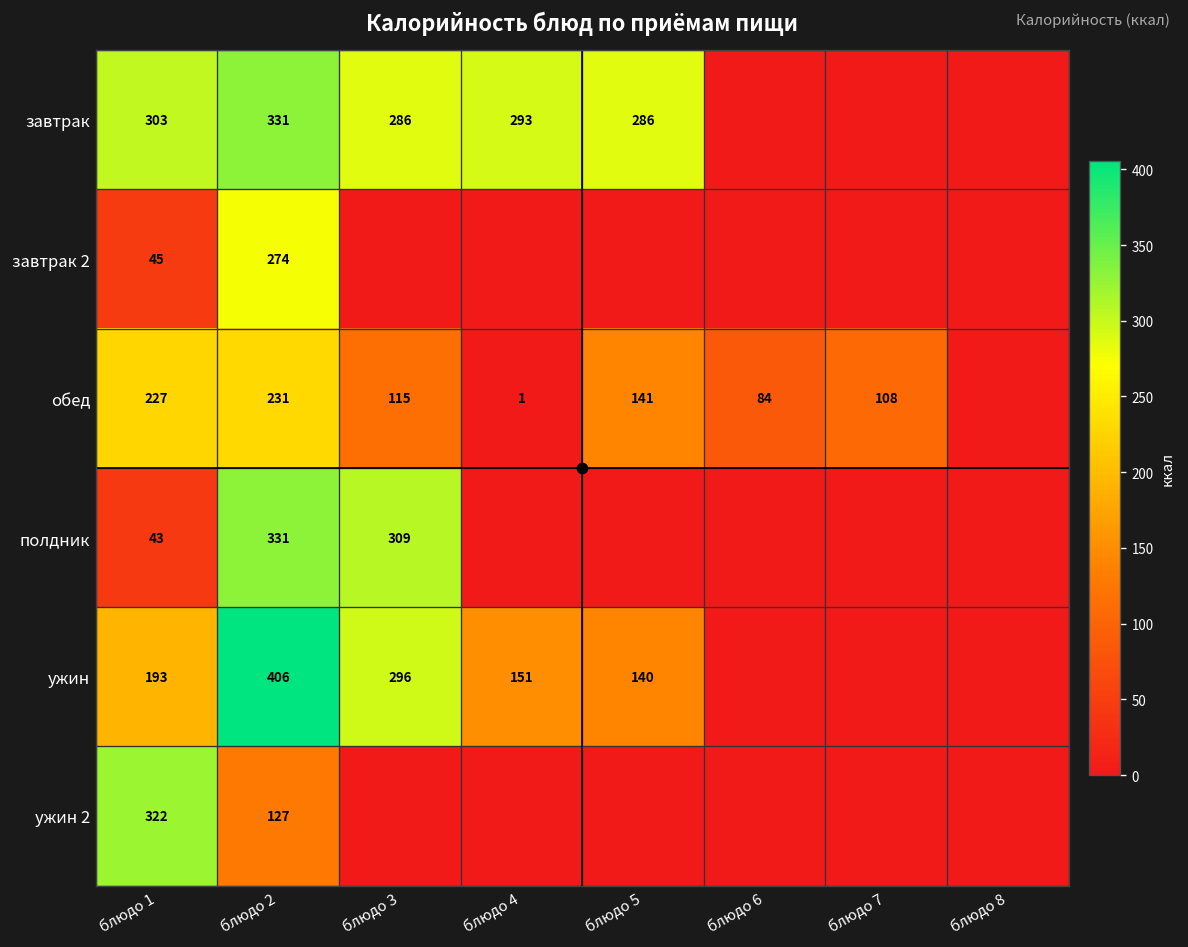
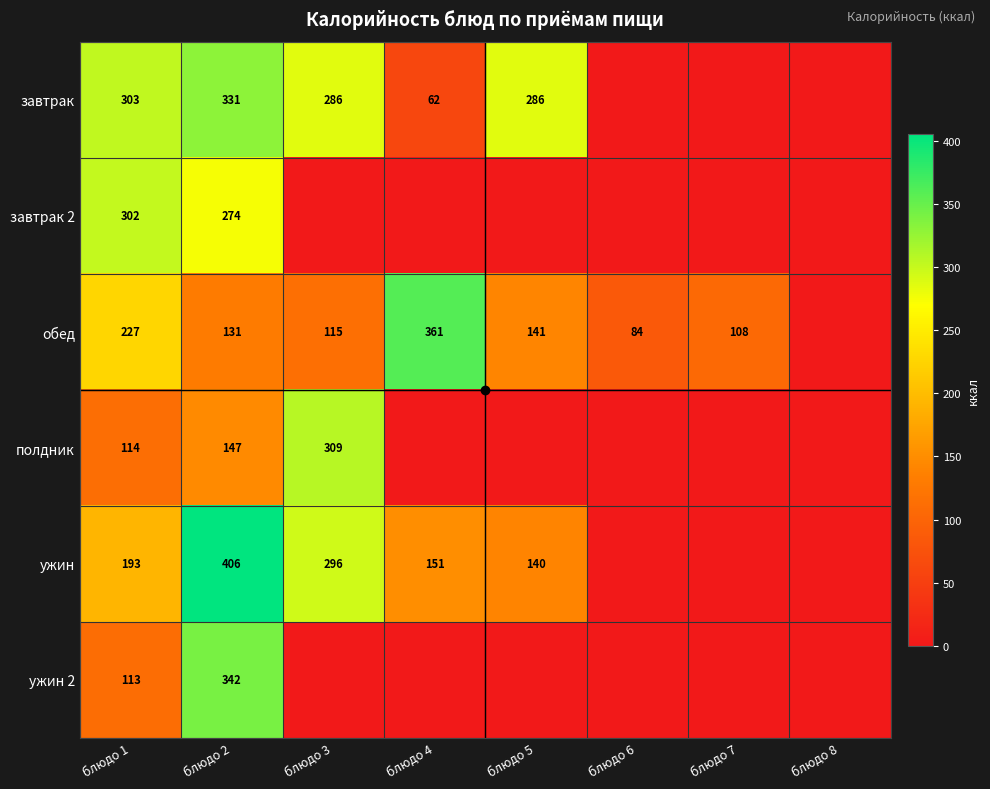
  {
    "завтрак": {
      "блюдо 1": 303,
      "блюдо 2": 331,
      "блюдо 3": 286,
-     "блюдо 4": 293,
+     "блюдо 4": 62,
      "блюдо 5": 286
    },
    "завтрак 2": {
-     "блюдо 1": 45,
+     "блюдо 1": 302,
      "блюдо 2": 274
    },
    "обед": {
      "блюдо 1": 227,
-     "блюдо 2": 231,
+     "блюдо 2": 131,
      "блюдо 3": 115,
-     "блюдо 4": 1,
+     "блюдо 4": 361,
      "блюдо 5": 141,
      "блюдо 6": 84,
      "блюдо 7": 108
    },
    "полдник": {
-     "блюдо 1": 43,
-     "блюдо 2": 331,
+     "блюдо 1": 114,
+     "блюдо 2": 147,
      "блюдо 3": 309
    },
    "ужин": {
      "блюдо 1": 193,
      "блюдо 2": 406,
      "блюдо 3": 296,
      "блюдо 4": 151,
      "блюдо 5": 140
    },
    "ужин 2": {
-     "блюдо 1": 322,
-     "блюдо 2": 127
+     "блюдо 1": 113,
+     "блюдо 2": 342
    }
  }
